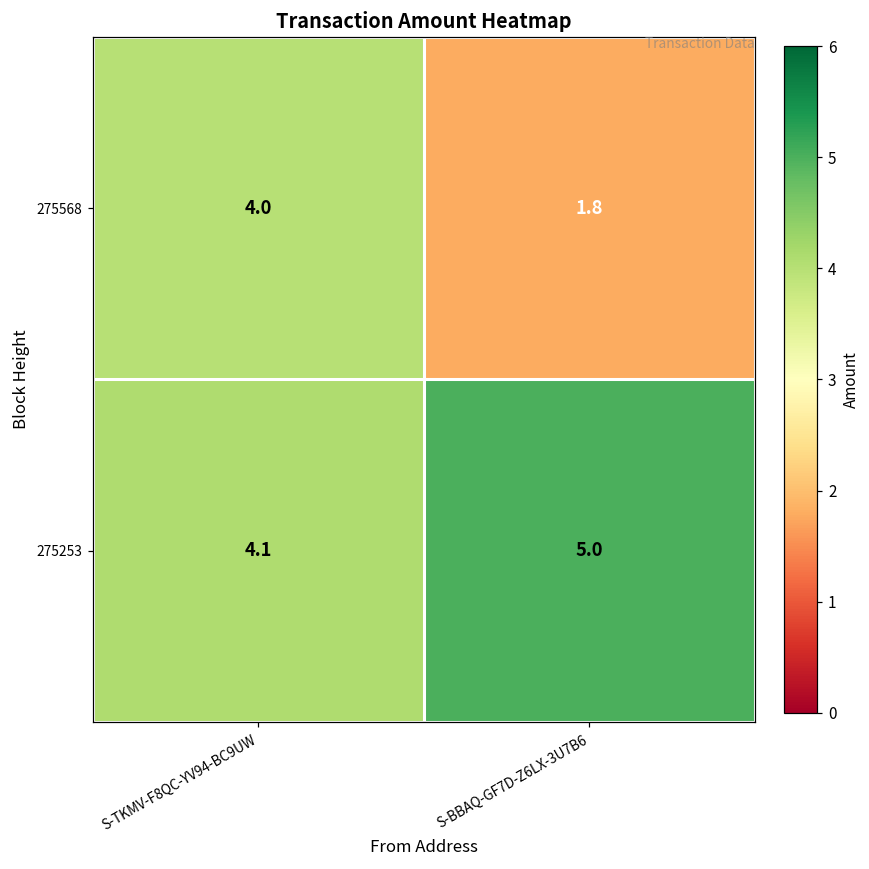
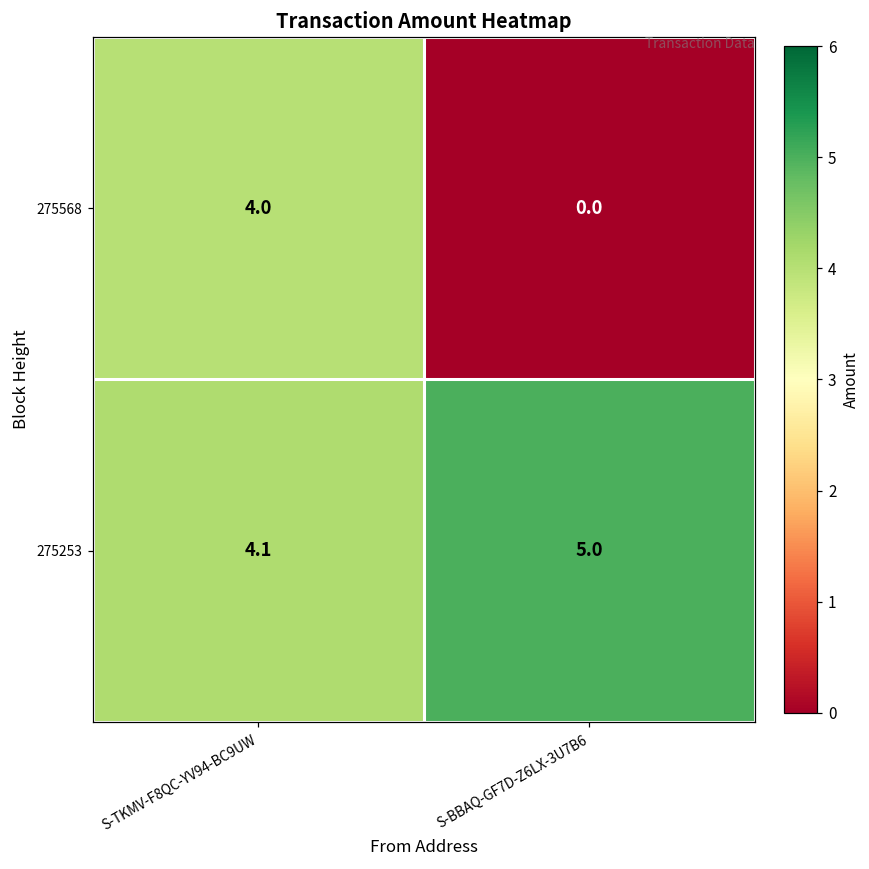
  {
    "275568": {
      "S-TKMV-F8QC-YV94-BC9UW": 4.0,
-     "S-BBAQ-GF7D-Z6LX-3U7B6": 1.8
+     "S-BBAQ-GF7D-Z6LX-3U7B6": 0.0
    },
    "275253": {
      "S-TKMV-F8QC-YV94-BC9UW": 4.1,
      "S-BBAQ-GF7D-Z6LX-3U7B6": 5.0
    }
  }
